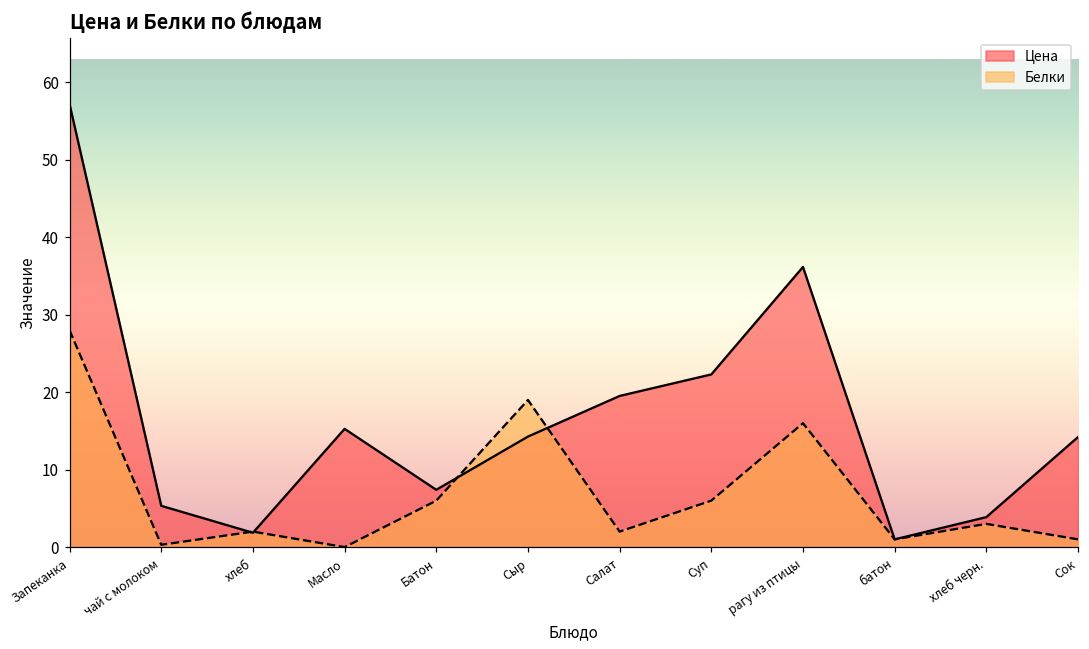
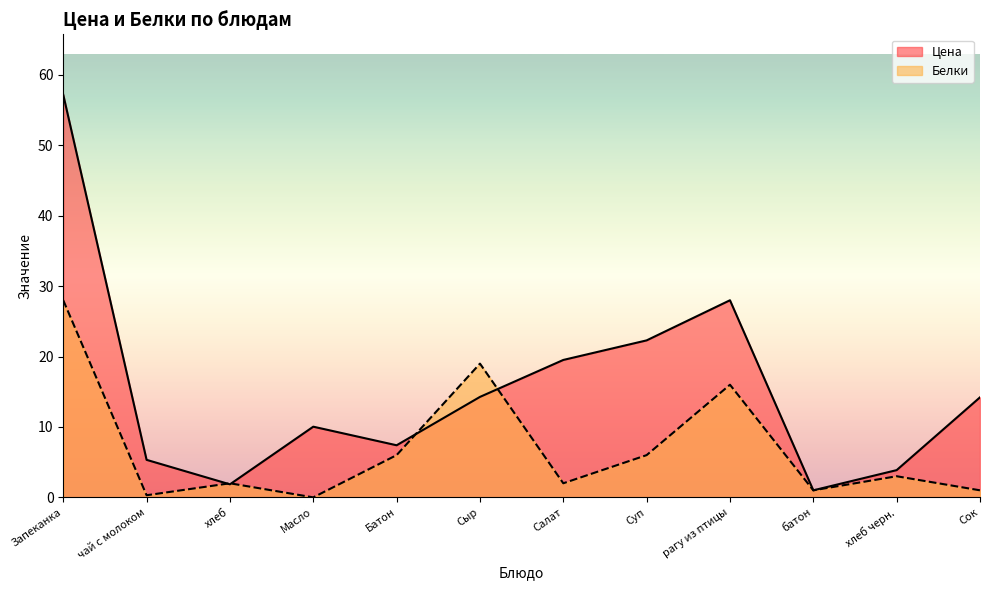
  {
    "Цена": {
      "Запеканка": 57,
      "чай с молоком": 5,
-     "Масло": 15,
+     "Масло": 10,
      "Батон": 7,
      "Сыр": 14,
      "Салат": 20,
      "Суп": 22,
-     "рагу из птицы": 36,
+     "рагу из птицы": 28,
      "хлеб черн.": 4,
      "Сок": 14
    },
    "Белки": {
      "Запеканка": 28,
      "чай с молоком": 0,
      "Масло": 0,
      "Батон": 6,
      "Сыр": 19,
      "Салат": 2,
      "Суп": 6,
      "рагу из птицы": 16,
      "хлеб черн.": 3,
      "Сок": 1
    }
  }
